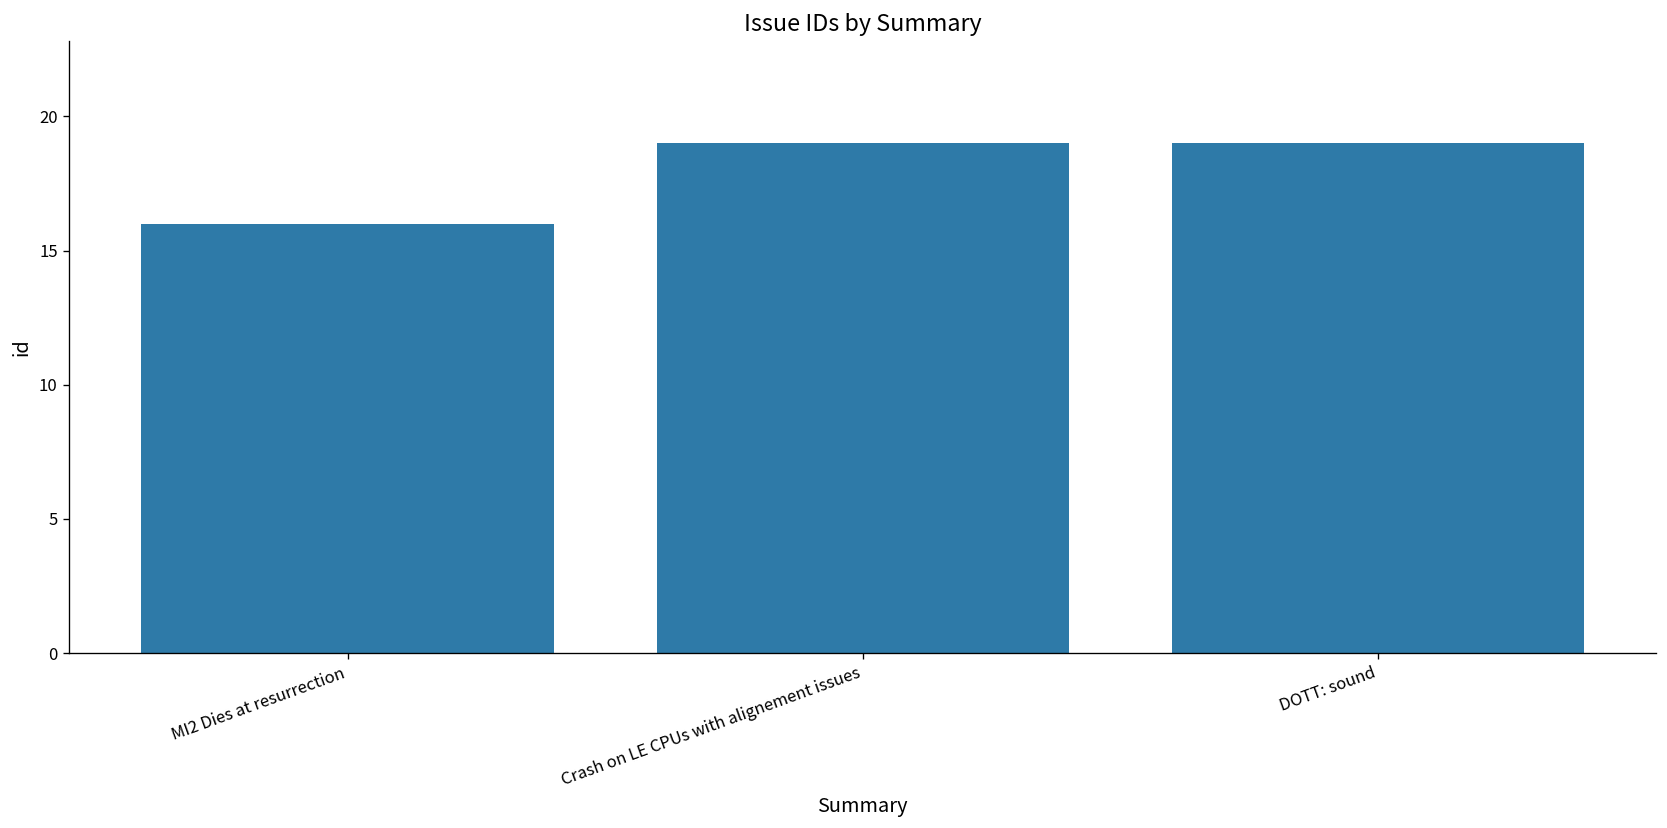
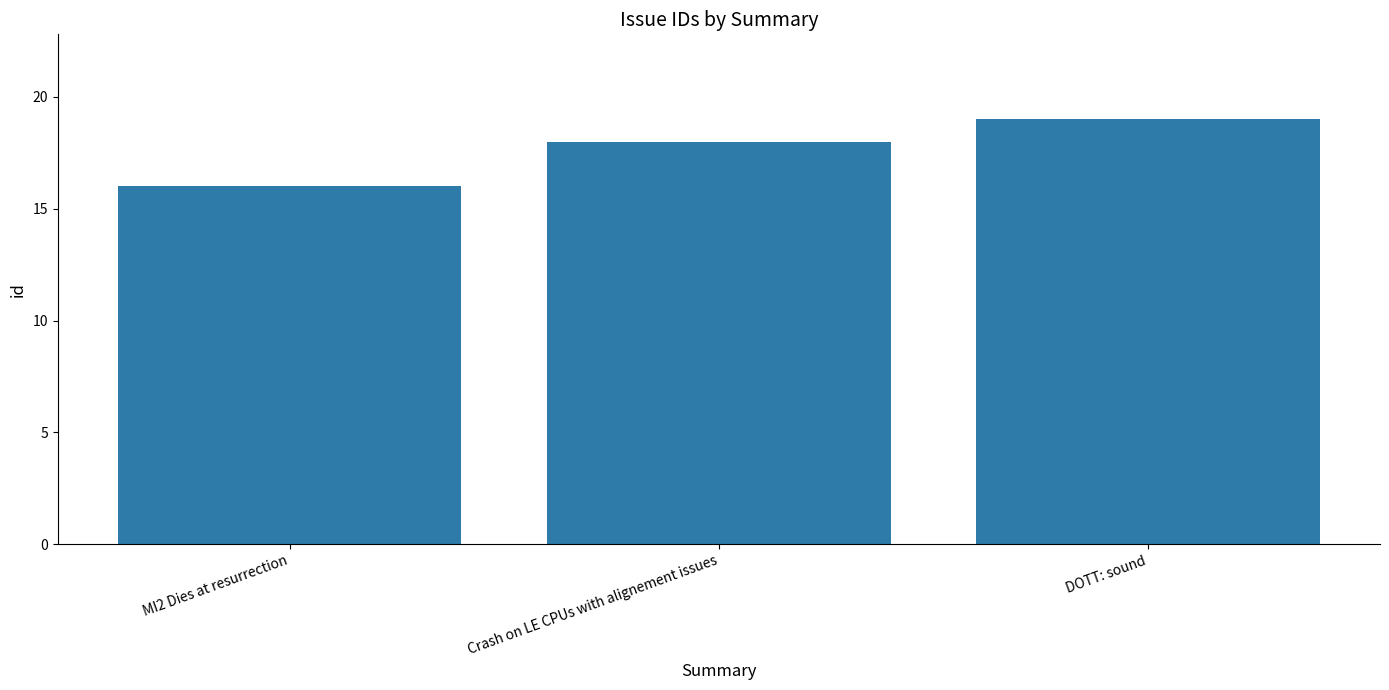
  {
    "MI2 Dies at resurrection": 16,
-   "Crash on LE CPUs with alignement issues": 19,
+   "Crash on LE CPUs with alignement issues": 18,
    "DOTT: sound": 19
  }
